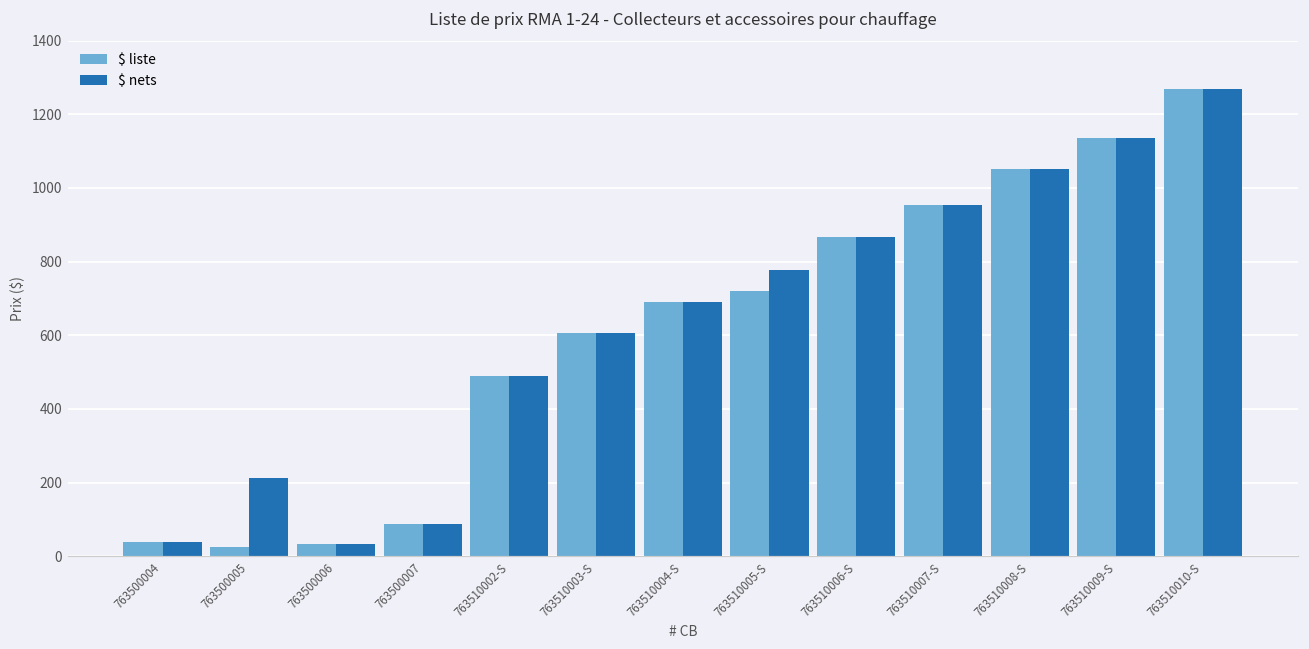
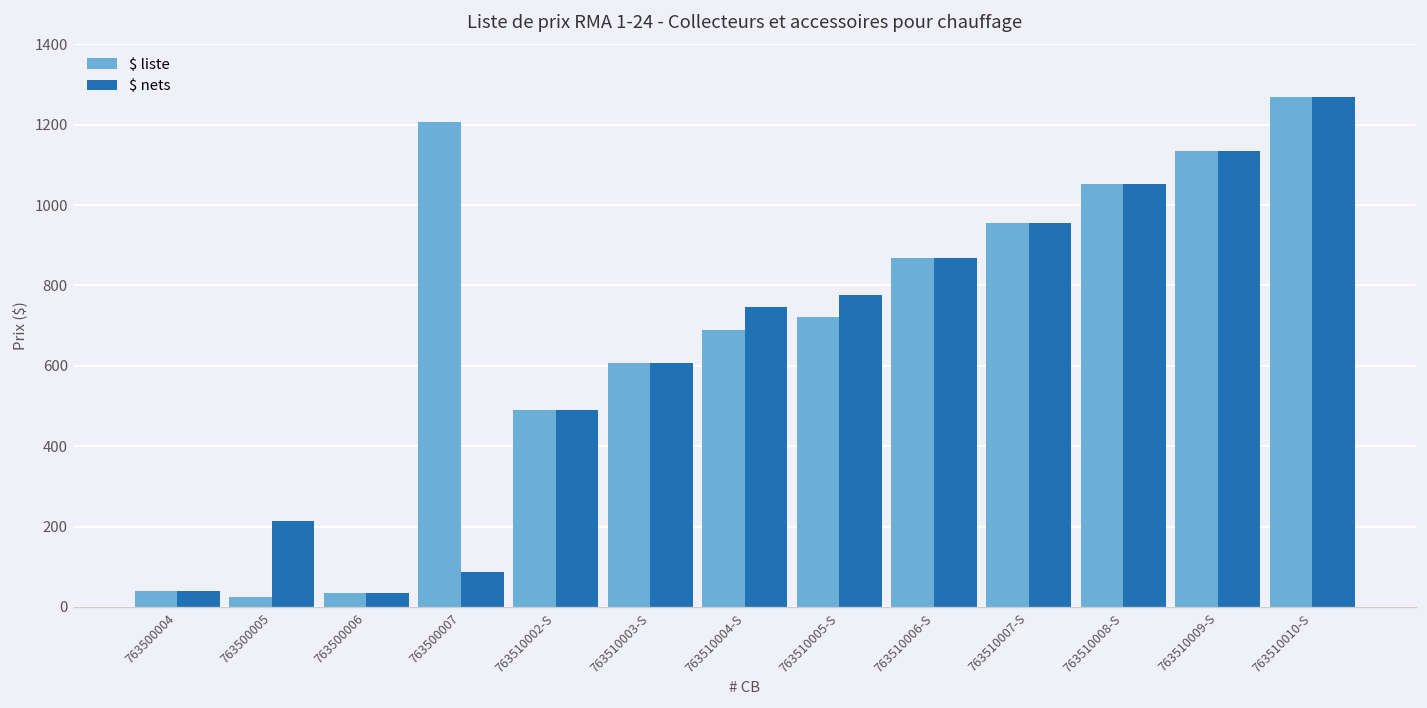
  {
    "$ liste": {
      "763500004": 40,
      "763500005": 20,
      "763500006": 30,
-     "763500007": 90,
+     "763500007": 1210,
      "763510002-S": 490,
      "763510003-S": 610,
      "763510004-S": 690,
      "763510005-S": 720,
      "763510006-S": 870,
      "763510007-S": 950,
      "763510008-S": 1050,
      "763510009-S": 1130,
      "763510010-S": 1270
    },
    "$ nets": {
      "763500004": 40,
      "763500005": 210,
      "763500006": 30,
      "763500007": 90,
      "763510002-S": 490,
      "763510003-S": 610,
-     "763510004-S": 690,
+     "763510004-S": 750,
      "763510005-S": 780,
      "763510006-S": 870,
      "763510007-S": 950,
      "763510008-S": 1050,
      "763510009-S": 1130,
      "763510010-S": 1270
    }
  }
